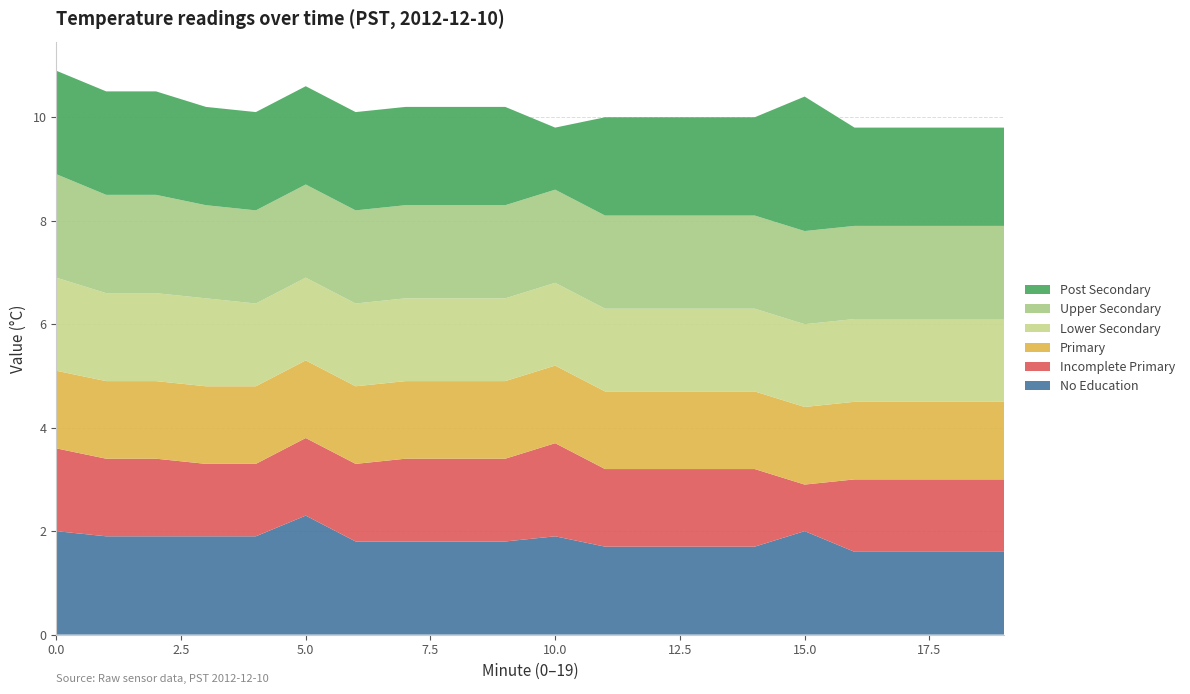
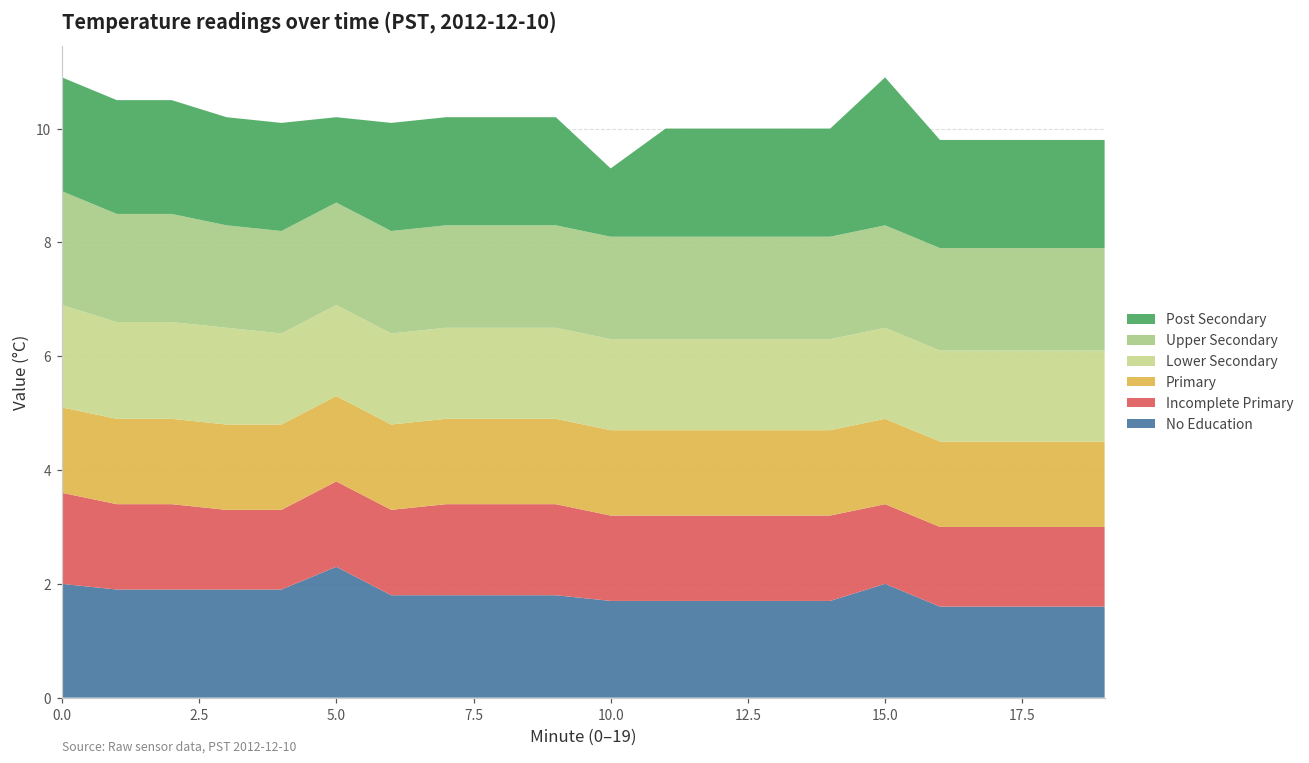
  {
    "No Education": {
      "0.0": 2.0,
      "5.0": 2.3,
-     "10.0": 1.9,
+     "10.0": 1.7,
      "15.0": 2.0
    },
    "Incomplete Primary": {
      "0.0": 1.6,
      "5.0": 1.5,
-     "10.0": 1.8,
-     "15.0": 0.9
+     "10.0": 1.5,
+     "15.0": 1.4
    },
    "Primary": {
      "0.0": 1.5,
      "5.0": 1.5,
      "10.0": 1.5,
      "15.0": 1.5
    },
    "Post Secondary": {
      "0.0": 2.0,
-     "5.0": 1.9,
+     "5.0": 1.5,
      "10.0": 1.2,
      "15.0": 2.6
    }
  }
